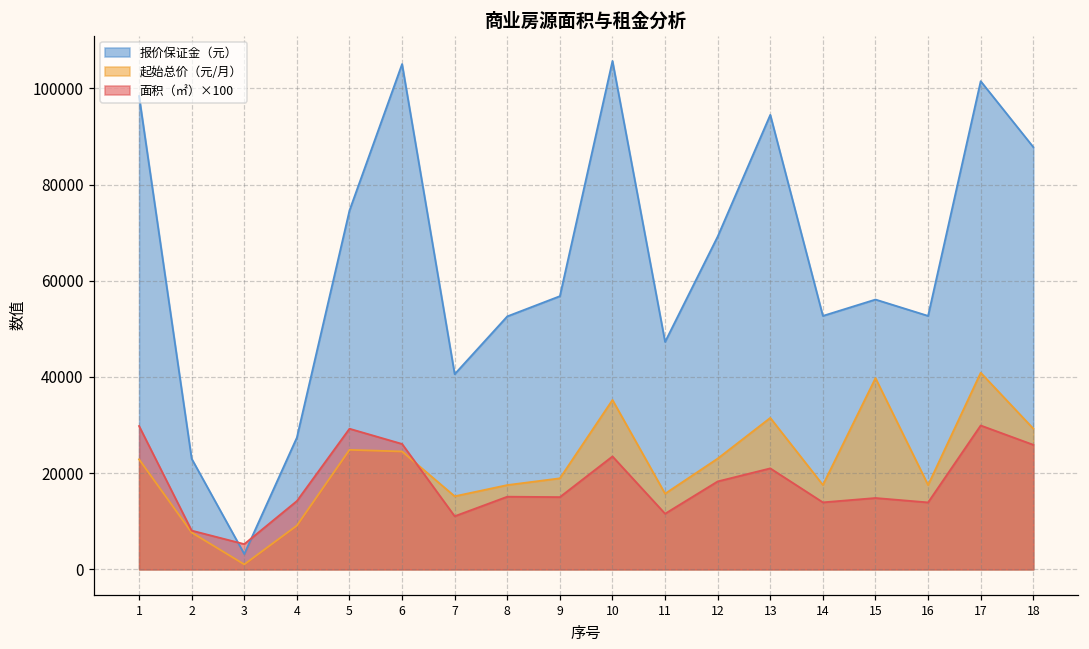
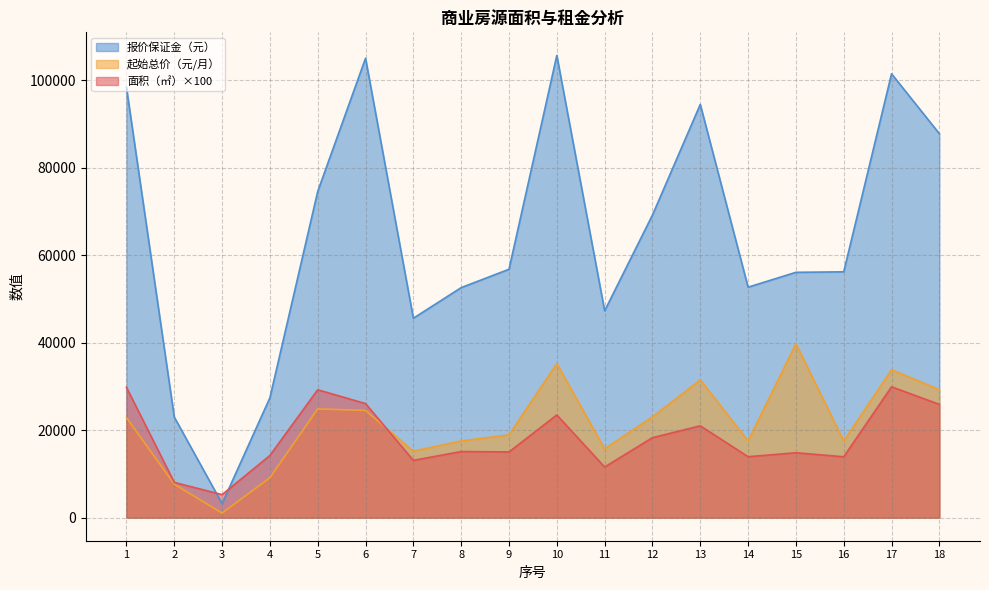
  {
    "报价保证金（元）": {
      "2": 23000,
      "3": 3000,
      "4": 27000,
      "5": 75000,
      "6": 105000,
-     "7": 41000,
+     "7": 46000,
      "8": 53000,
      "9": 57000,
      "10": 106000,
      "11": 47000,
      "12": 69000,
      "13": 95000,
      "14": 53000,
      "15": 56000,
-     "16": 53000,
+     "16": 56000,
      "17": 102000,
      "18": 88000
    },
    "起始总价（元/月）": {
      "1": 23000,
      "3": 1000,
      "4": 9000,
      "5": 25000,
      "6": 25000,
      "7": 15000,
      "8": 18000,
      "9": 19000,
      "10": 35000,
      "11": 16000,
      "12": 23000,
      "13": 31000,
      "14": 18000,
      "15": 40000,
      "16": 18000,
-     "17": 41000,
+     "17": 34000,
      "18": 29000
    },
    "面积（㎡）×100": {
      "1": 30000,
      "3": 5000,
      "4": 14000,
      "5": 29000,
      "6": 26000,
-     "7": 11000,
+     "7": 13000,
      "8": 15000,
      "9": 15000,
      "10": 23000,
      "11": 12000,
      "12": 18000,
      "13": 21000,
      "14": 14000,
      "15": 15000,
      "16": 14000,
      "17": 30000,
      "18": 26000
    }
  }
